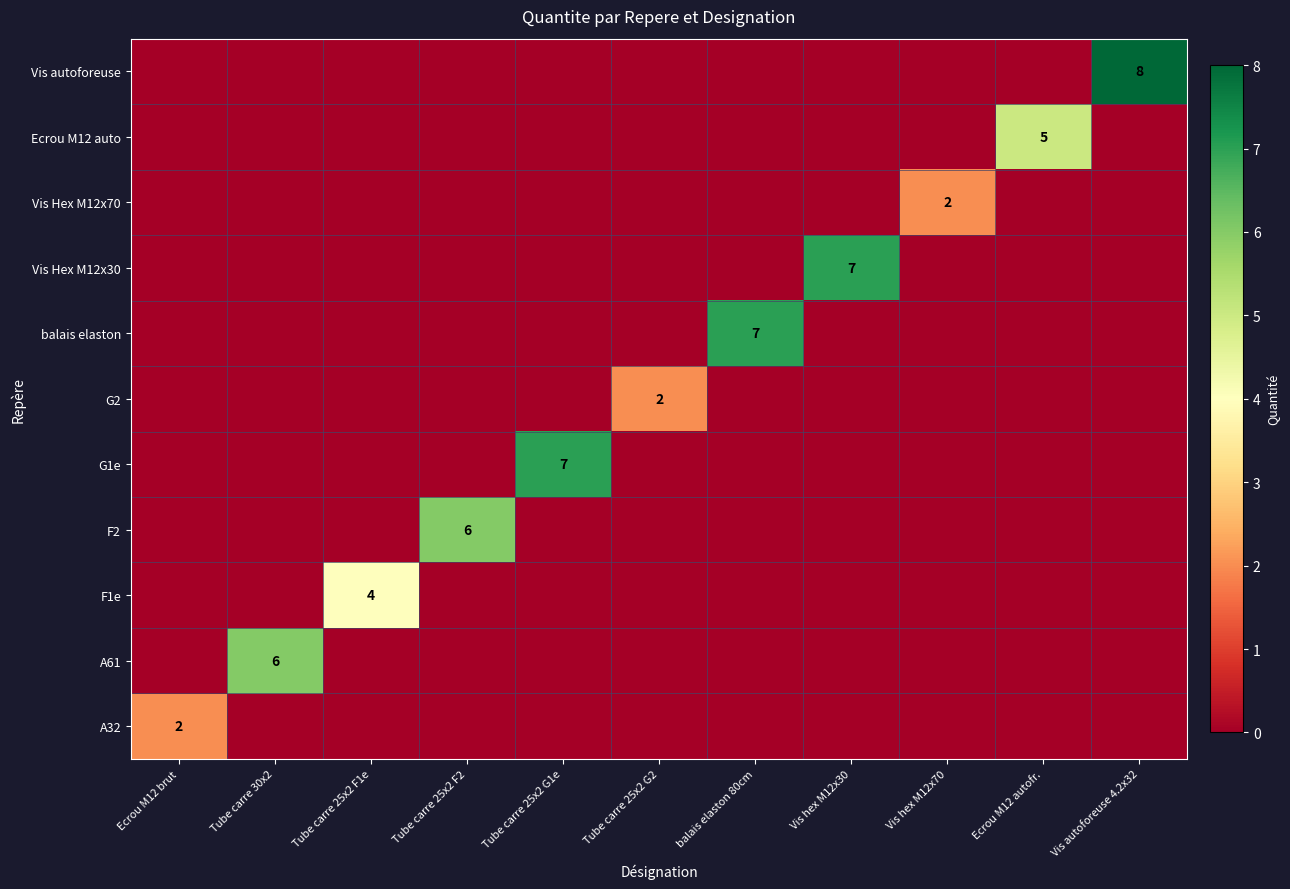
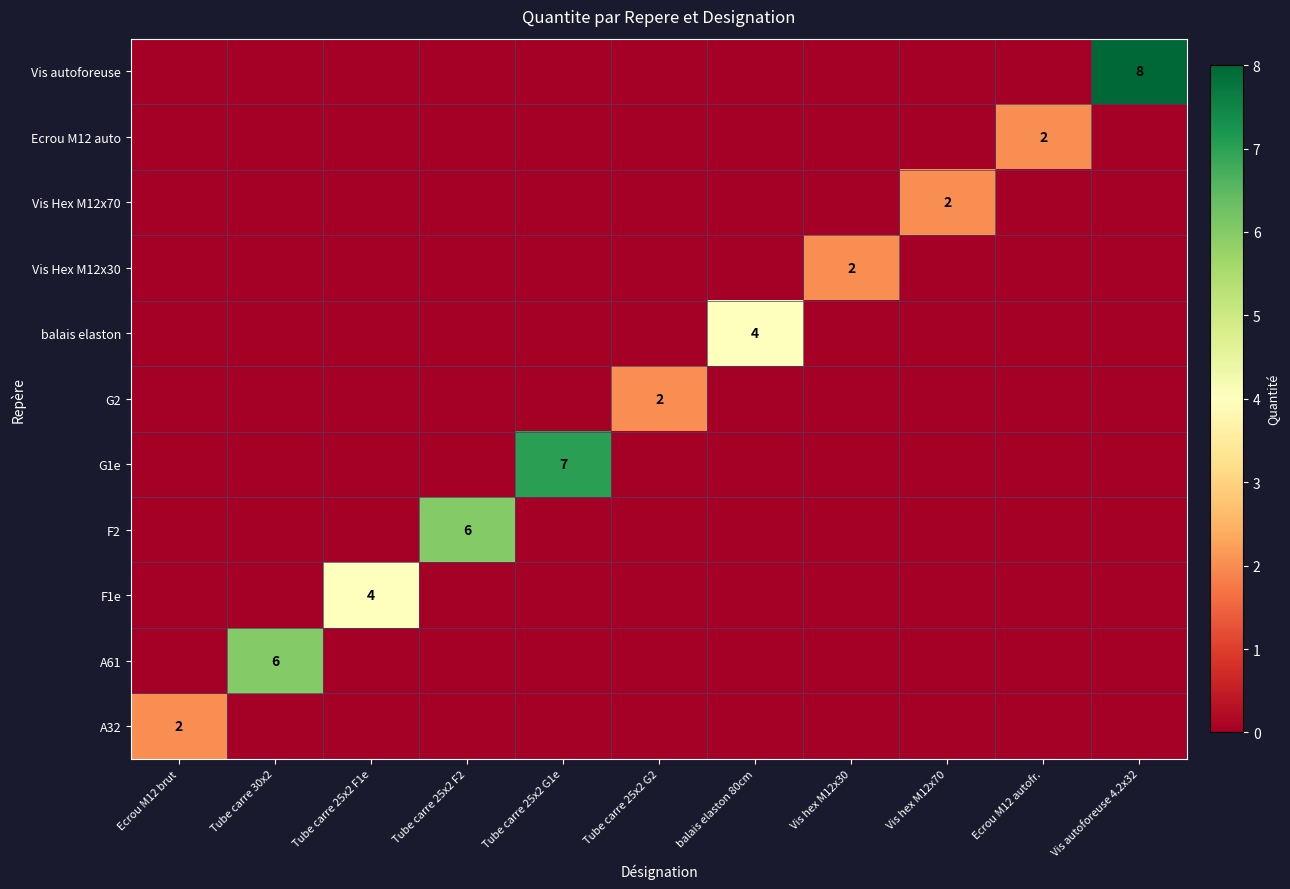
  {
    "Vis autoforeuse": {
      "Vis autoforeuse 4.2x32": 8
    },
    "Ecrou M12 auto": {
-     "Ecrou M12 autofr.": 5
+     "Ecrou M12 autofr.": 2
    },
    "Vis Hex M12x70": {
      "Vis hex M12x70": 2
    },
    "Vis Hex M12x30": {
-     "Vis hex M12x30": 7
+     "Vis hex M12x30": 2
    },
    "balais elaston": {
-     "balais elaston 80cm": 7
+     "balais elaston 80cm": 4
    },
    "G2": {
      "Tube carre 25x2 G2": 2
    },
    "G1e": {
      "Tube carre 25x2 G1e": 7
    },
    "F2": {
      "Tube carre 25x2 F2": 6
    },
    "F1e": {
      "Tube carre 25x2 F1e": 4
    },
    "A61": {
      "Tube carre 30x2": 6
    },
    "A32": {
      "Ecrou M12 brut": 2
    }
  }
